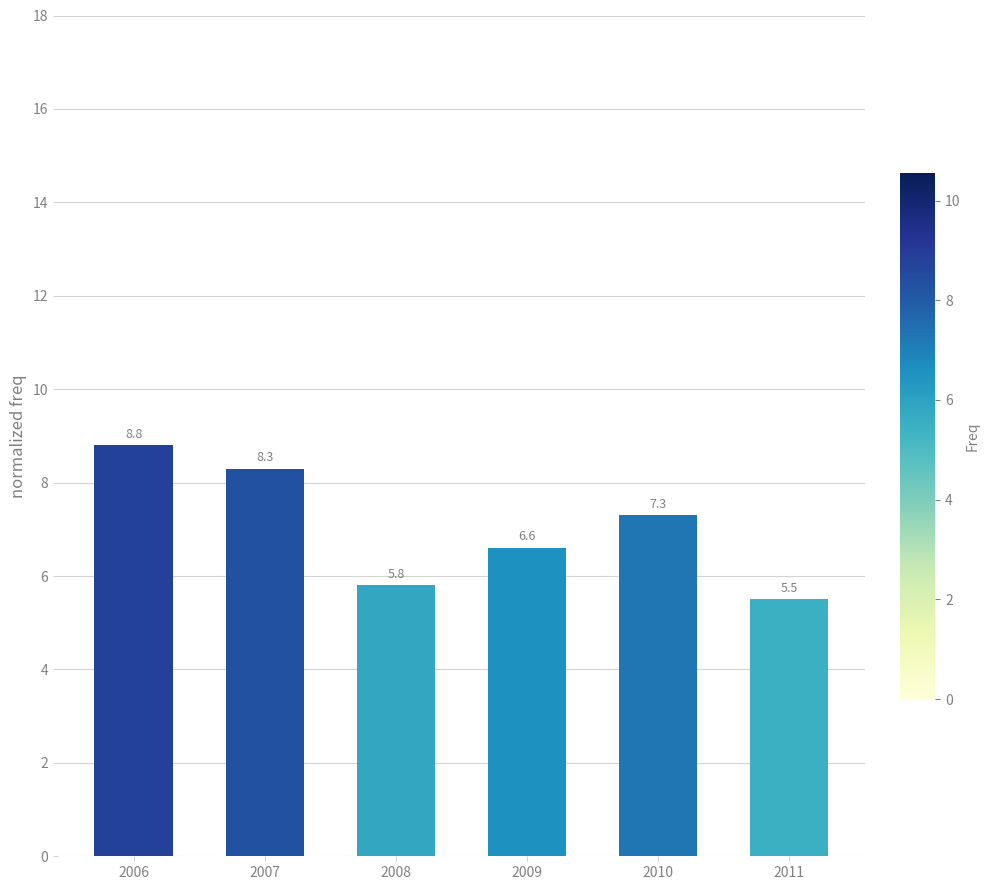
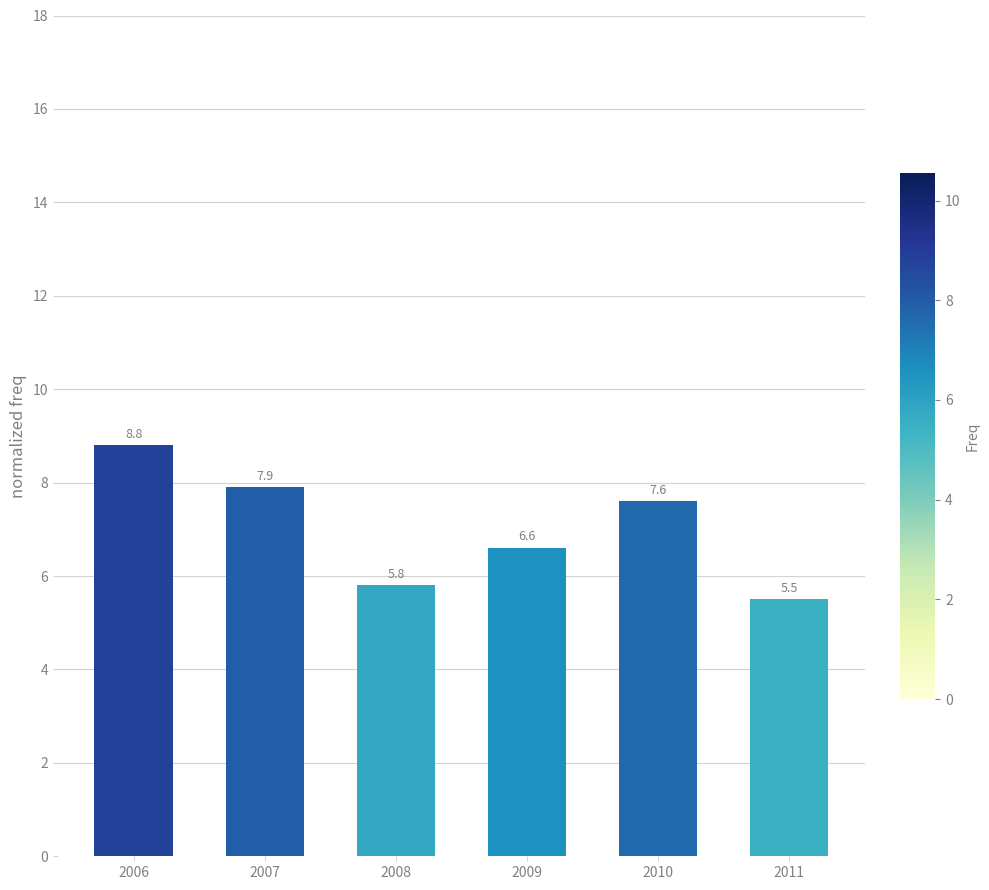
  {
    "2006": 8.8,
-   "2007": 8.3,
+   "2007": 7.9,
    "2008": 5.8,
    "2009": 6.6,
-   "2010": 7.3,
+   "2010": 7.6,
    "2011": 5.5
  }
